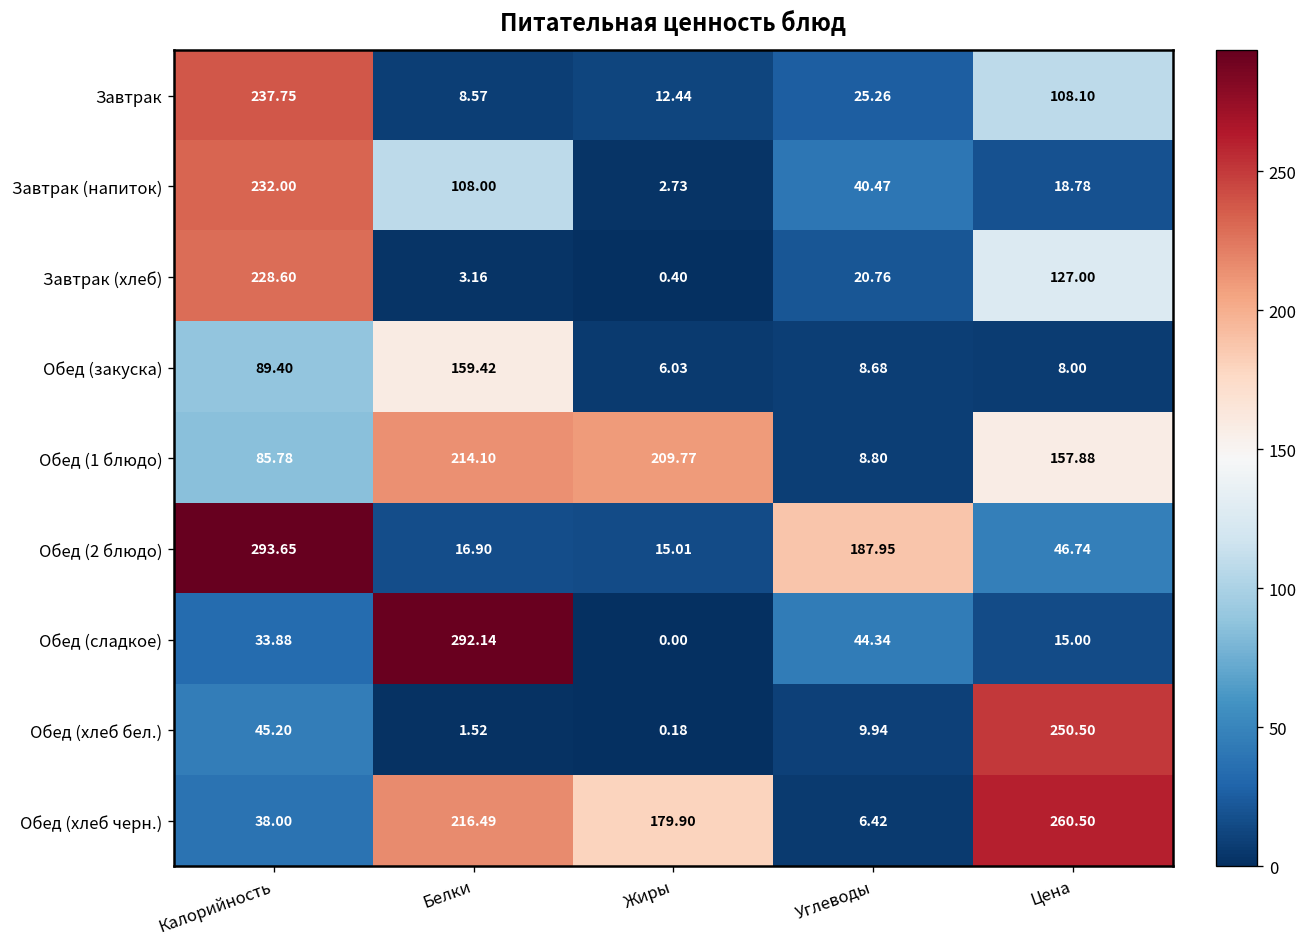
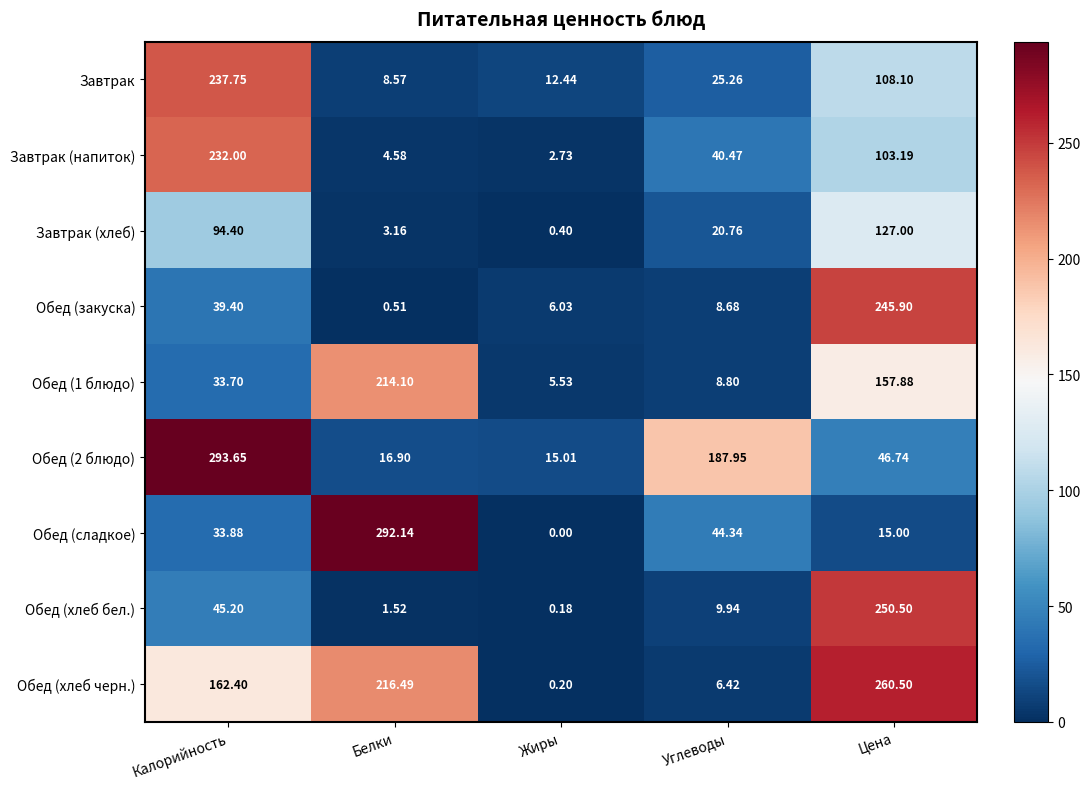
  {
    "Завтрак": {
      "Калорийность": 237.75,
      "Белки": 8.57,
      "Жиры": 12.44,
      "Углеводы": 25.26,
      "Цена": 108.10
    },
    "Завтрак (напиток)": {
      "Калорийность": 232.00,
-     "Белки": 108.00,
+     "Белки": 4.58,
      "Жиры": 2.73,
      "Углеводы": 40.47,
-     "Цена": 18.78
+     "Цена": 103.19
    },
    "Завтрак (хлеб)": {
-     "Калорийность": 228.60,
+     "Калорийность": 94.40,
      "Белки": 3.16,
      "Жиры": 0.40,
      "Углеводы": 20.76,
      "Цена": 127.00
    },
    "Обед (закуска)": {
-     "Калорийность": 89.40,
-     "Белки": 159.42,
+     "Калорийность": 39.40,
+     "Белки": 0.51,
      "Жиры": 6.03,
      "Углеводы": 8.68,
-     "Цена": 8.00
+     "Цена": 245.90
    },
    "Обед (1 блюдо)": {
-     "Калорийность": 85.78,
+     "Калорийность": 33.70,
      "Белки": 214.10,
-     "Жиры": 209.77,
+     "Жиры": 5.53,
      "Углеводы": 8.80,
      "Цена": 157.88
    },
    "Обед (2 блюдо)": {
      "Калорийность": 293.65,
      "Белки": 16.90,
      "Жиры": 15.01,
      "Углеводы": 187.95,
      "Цена": 46.74
    },
    "Обед (сладкое)": {
      "Калорийность": 33.88,
      "Белки": 292.14,
      "Жиры": 0.00,
      "Углеводы": 44.34,
      "Цена": 15.00
    },
    "Обед (хлеб бел.)": {
      "Калорийность": 45.20,
      "Белки": 1.52,
      "Жиры": 0.18,
      "Углеводы": 9.94,
      "Цена": 250.50
    },
    "Обед (хлеб черн.)": {
-     "Калорийность": 38.00,
+     "Калорийность": 162.40,
      "Белки": 216.49,
-     "Жиры": 179.90,
+     "Жиры": 0.20,
      "Углеводы": 6.42,
      "Цена": 260.50
    }
  }
